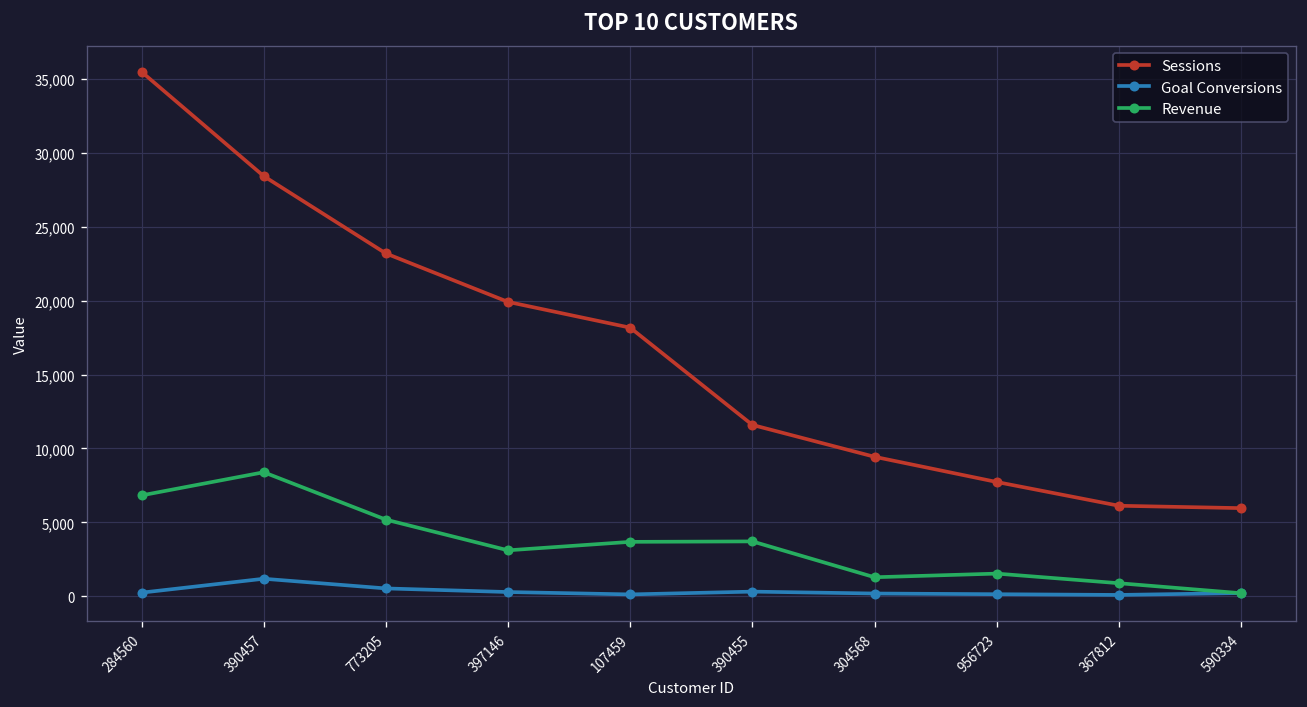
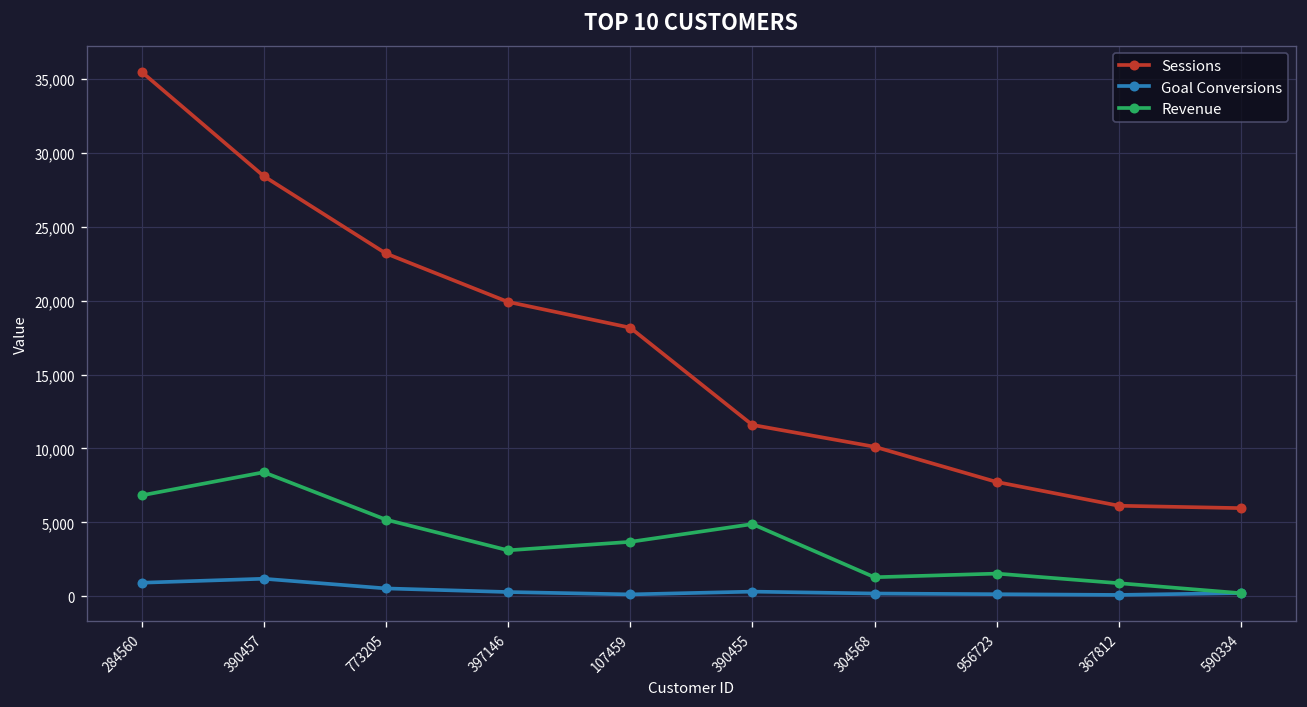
  {
    "Sessions": {
      "284560": "35,500",
      "390457": "28,400",
      "773205": "23,200",
      "397146": "19,900",
      "107459": "18,200",
      "390455": "11,600",
-     "304568": "9,400",
+     "304568": "10,100",
      "956723": "7,700",
      "367812": "6,100",
      "590334": "6,000"
    },
    "Goal Conversions": {
-     "284560": "200",
+     "284560": "900",
      "390457": "1,200",
      "773205": "500",
      "397146": "300",
      "107459": "100",
      "390455": "300",
      "304568": "200",
      "956723": "100",
      "367812": "100"
    },
    "Revenue": {
      "284560": "6,800",
      "390457": "8,400",
      "773205": "5,200",
      "397146": "3,100",
      "107459": "3,700",
-     "390455": "3,700",
+     "390455": "4,900",
      "304568": "1,300",
      "956723": "1,500",
      "367812": "900"
    }
  }
